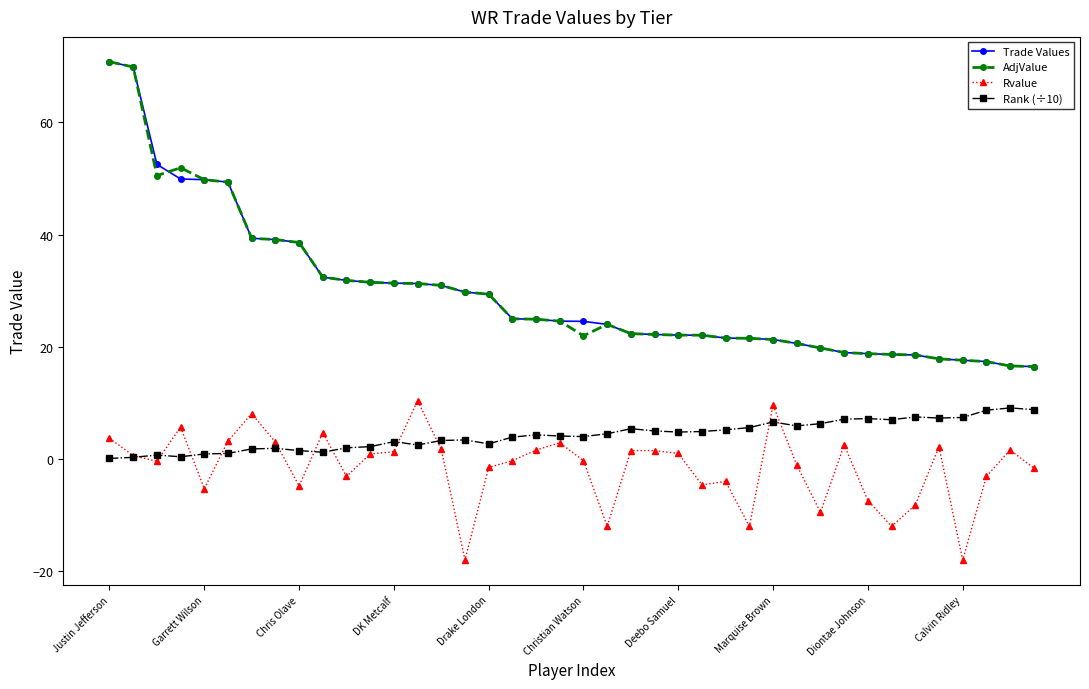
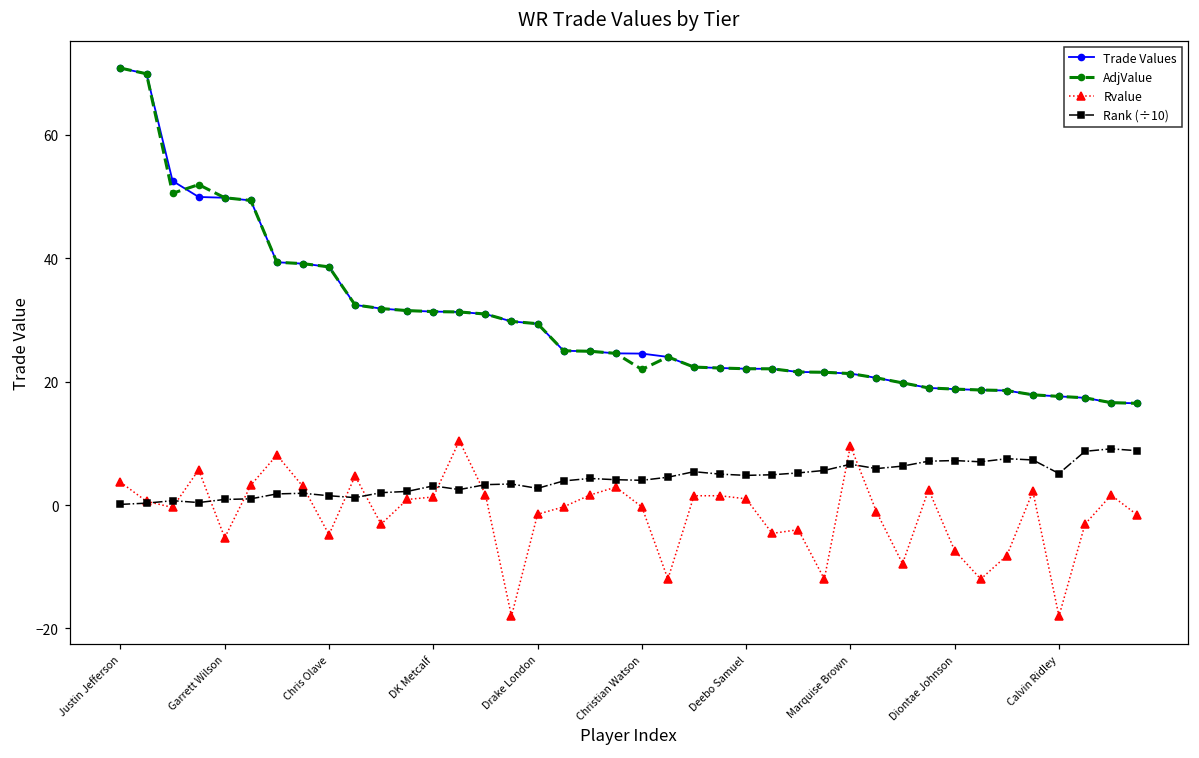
  {
    "Trade Values": {
      "Christian Watson": 25
    },
    "AdjValue": {
      "Christian Watson": 22
    },
    "Rvalue": {
      "Justin Jefferson": 4,
      "Garrett Wilson": -5,
      "Chris Olave": -5,
      "DK Metcalf": 1,
      "Drake London": -2,
      "Christian Watson": 0,
      "Deebo Samuel": 1,
      "Marquise Brown": 10,
      "Diontae Johnson": -7,
      "Calvin Ridley": -18
    },
    "Rank (÷10)": {
      "Justin Jefferson": 0,
      "Garrett Wilson": 1,
      "Chris Olave": 2,
      "DK Metcalf": 3,
      "Drake London": 3,
      "Christian Watson": 4,
      "Deebo Samuel": 5,
      "Marquise Brown": 7,
      "Diontae Johnson": 7,
-     "Calvin Ridley": 7
+     "Calvin Ridley": 5
    }
  }
